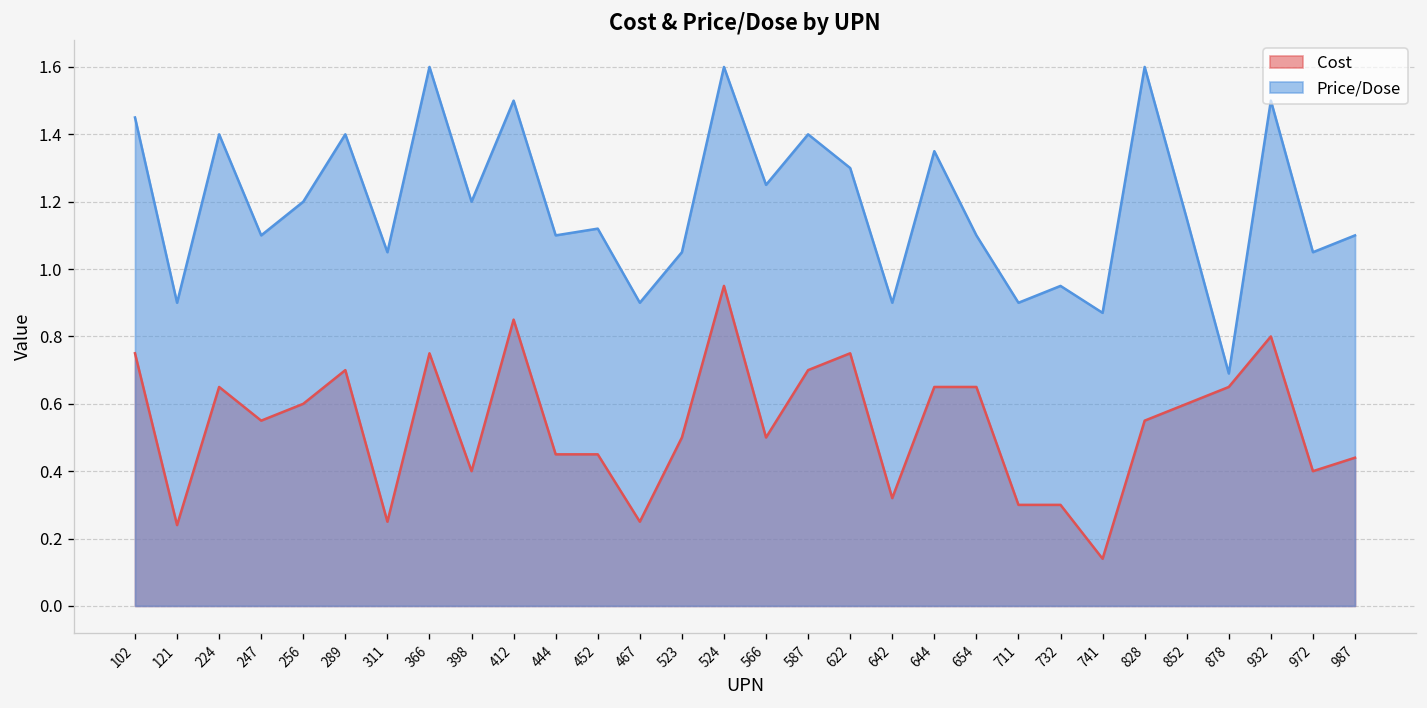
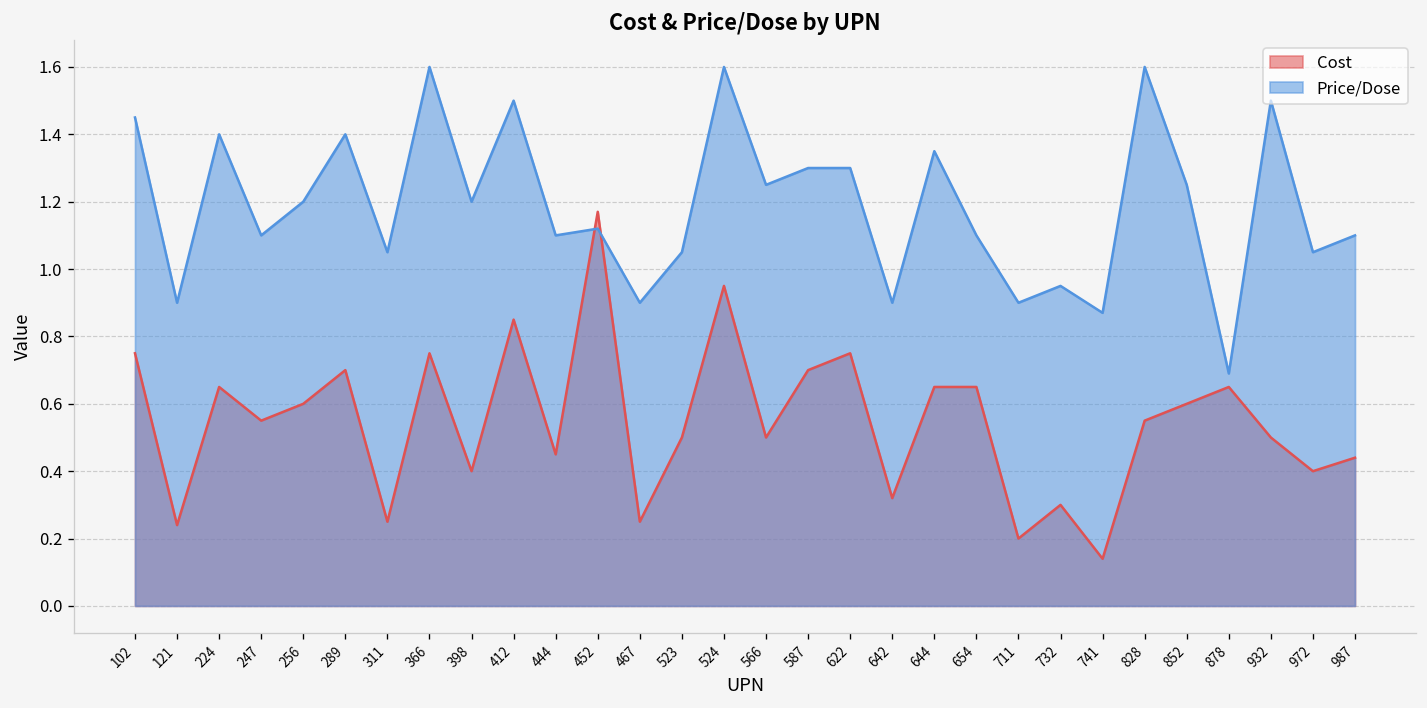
  {
    "Cost": {
      "102": 0.75,
      "121": 0.24,
      "224": 0.65,
      "247": 0.55,
      "256": 0.60,
      "289": 0.70,
      "311": 0.25,
      "366": 0.75,
      "398": 0.40,
      "412": 0.85,
      "444": 0.45,
-     "452": 0.45,
+     "452": 1.17,
      "467": 0.25,
      "523": 0.50,
      "524": 0.95,
      "566": 0.50,
      "587": 0.70,
      "622": 0.75,
      "642": 0.32,
      "644": 0.65,
      "654": 0.65,
-     "711": 0.3,
+     "711": 0.2,
      "732": 0.30,
      "741": 0.14,
      "828": 0.55,
      "852": 0.60,
      "878": 0.65,
-     "932": 0.8,
+     "932": 0.5,
      "972": 0.40,
      "987": 0.44
    },
    "Price/Dose": {
      "102": 1.45,
      "121": 0.90,
      "224": 1.40,
      "247": 1.10,
      "256": 1.20,
      "289": 1.40,
      "311": 1.05,
      "366": 1.60,
      "398": 1.20,
      "412": 1.50,
      "444": 1.10,
      "452": 1.12,
      "467": 0.90,
      "523": 1.05,
      "524": 1.60,
      "566": 1.25,
-     "587": 1.4,
+     "587": 1.3,
      "622": 1.30,
      "642": 0.90,
      "644": 1.35,
      "654": 1.10,
      "711": 0.90,
      "732": 0.95,
      "741": 0.87,
      "828": 1.60,
-     "852": 1.15,
+     "852": 1.25,
      "878": 0.69,
      "972": 1.05,
      "987": 1.10
    }
  }
